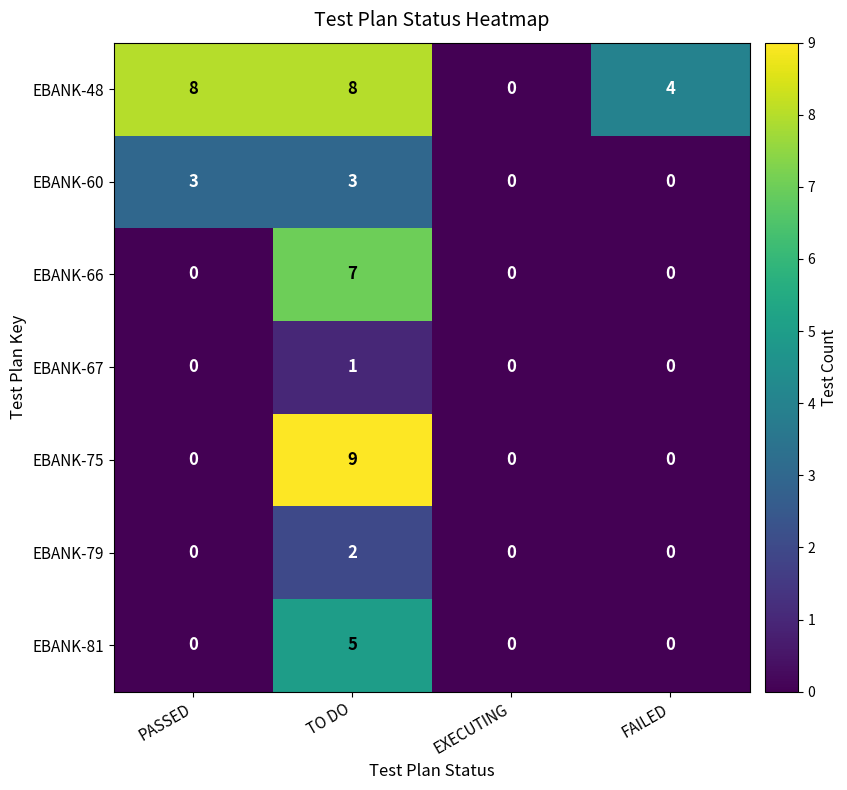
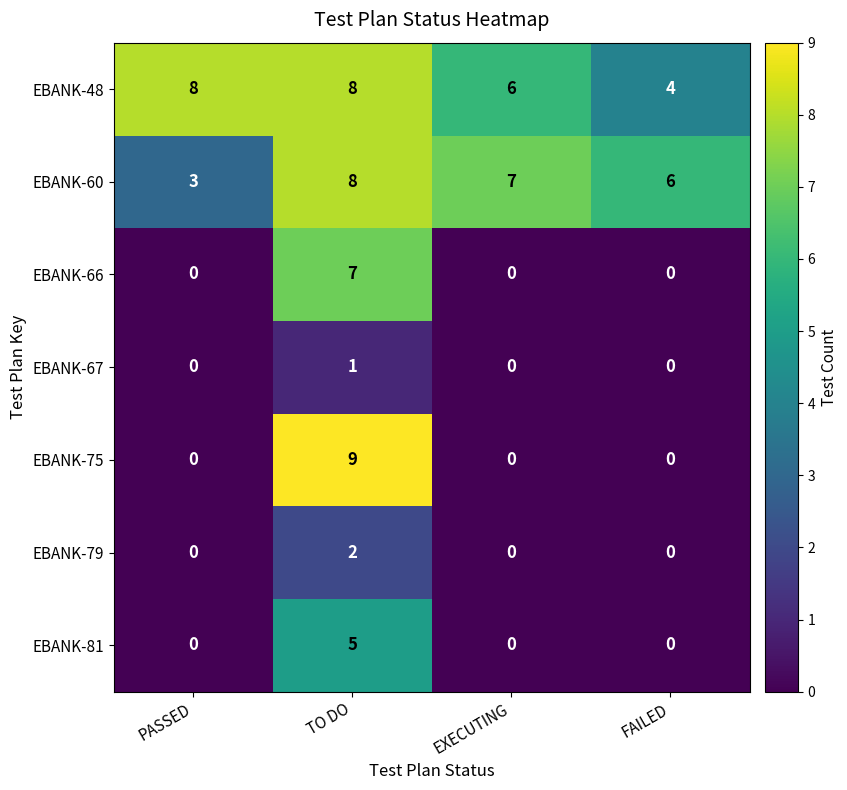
  {
    "EBANK-48": {
      "PASSED": 8,
      "TO DO": 8,
-     "EXECUTING": 0,
+     "EXECUTING": 6,
      "FAILED": 4
    },
    "EBANK-60": {
      "PASSED": 3,
-     "TO DO": 3,
-     "EXECUTING": 0,
-     "FAILED": 0
+     "TO DO": 8,
+     "EXECUTING": 7,
+     "FAILED": 6
    },
    "EBANK-66": {
      "PASSED": 0,
      "TO DO": 7,
      "EXECUTING": 0,
      "FAILED": 0
    },
    "EBANK-67": {
      "PASSED": 0,
      "TO DO": 1,
      "EXECUTING": 0,
      "FAILED": 0
    },
    "EBANK-75": {
      "PASSED": 0,
      "TO DO": 9,
      "EXECUTING": 0,
      "FAILED": 0
    },
    "EBANK-79": {
      "PASSED": 0,
      "TO DO": 2,
      "EXECUTING": 0,
      "FAILED": 0
    },
    "EBANK-81": {
      "PASSED": 0,
      "TO DO": 5,
      "EXECUTING": 0,
      "FAILED": 0
    }
  }
